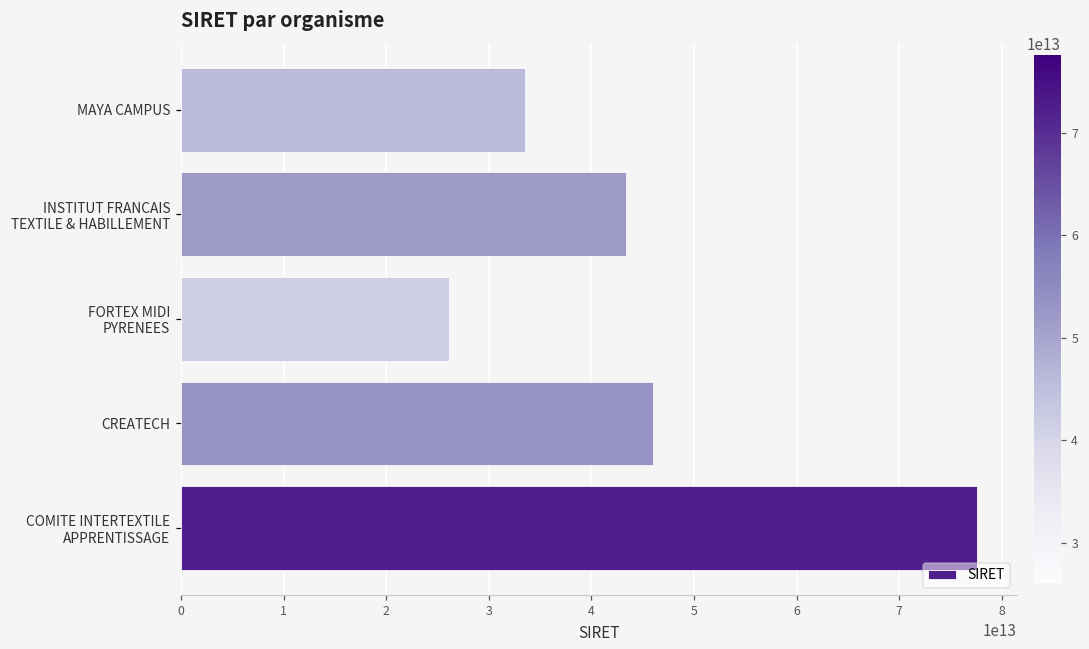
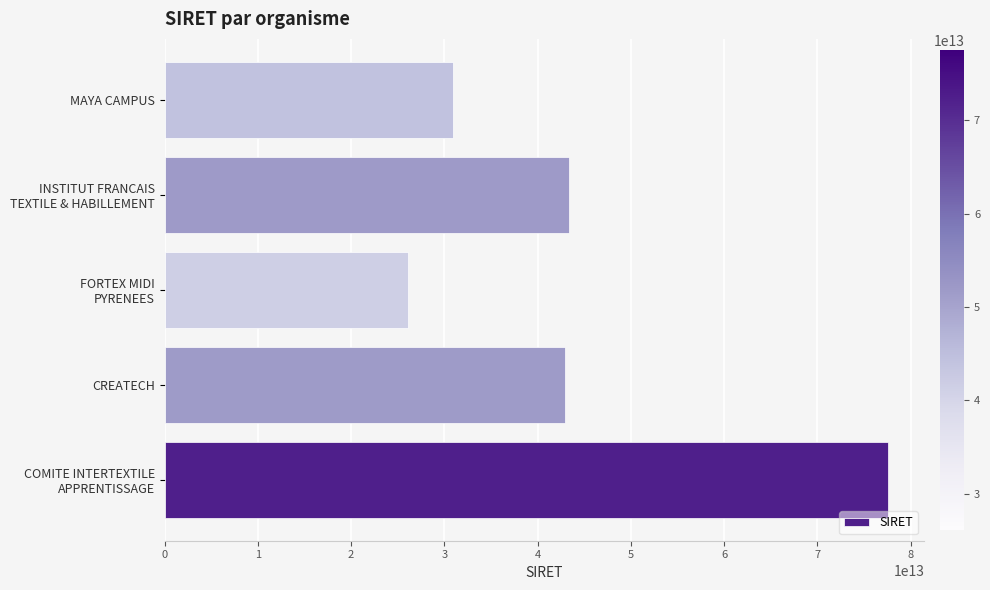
  {
-   "MAYA CAMPUS": 33000000000000,
+   "MAYA CAMPUS": 31000000000000,
    "INSTITUT FRANCAIS TEXTILE & HABILLEMENT": 43000000000000,
    "FORTEX MIDI PYRENEES": 26000000000000,
-   "CREATECH": 46000000000000,
+   "CREATECH": 43000000000000,
    "COMITE INTERTEXTILE APPRENTISSAGE": 78000000000000
  }
